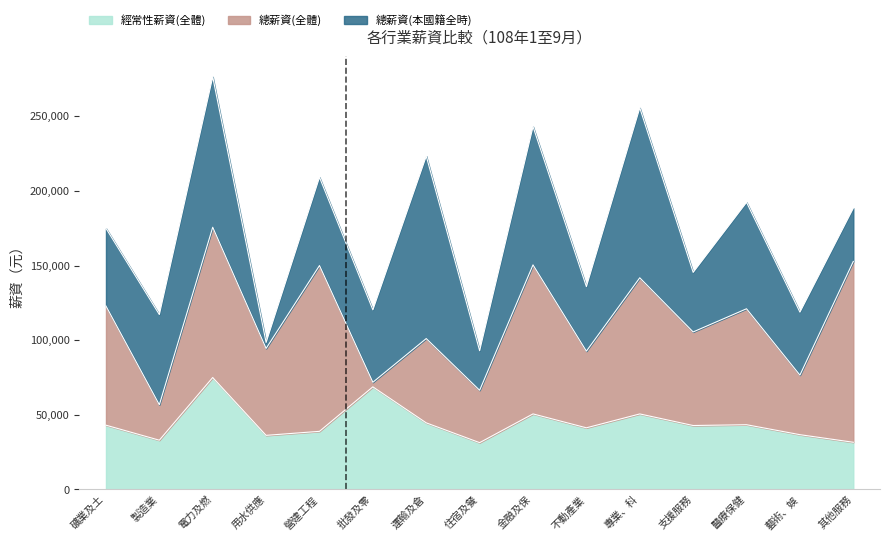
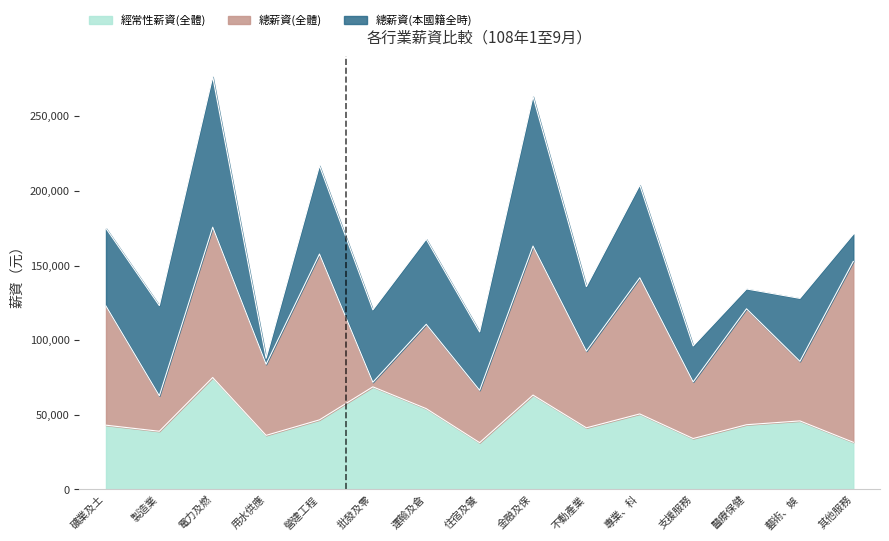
  {
    "經常性薪資(全體)": {
      "礦業及土": "43,000",
-     "製造業": "33,000",
+     "製造業": "39,000",
      "電力及燃": "75,000",
      "用水供應": "36,000",
-     "營建工程": "39,000",
+     "營建工程": "47,000",
      "批發及零": "69,000",
-     "運輸及倉": "45,000",
+     "運輸及倉": "54,000",
      "住宿及餐": "31,000",
-     "金融及保": "51,000",
+     "金融及保": "63,000",
      "不動產業": "41,000",
      "專業、科": "51,000",
-     "支援服務": "43,000",
+     "支援服務": "34,000",
      "醫療保健": "43,000",
-     "藝術、娛": "37,000",
+     "藝術、娛": "46,000",
      "其他服務": "32,000"
    },
    "總薪資(全體)": {
      "礦業及土": "80,000",
      "製造業": "24,000",
      "電力及燃": "101,000",
-     "用水供應": "58,000",
+     "用水供應": "48,000",
      "營建工程": "111,000",
      "批發及零": "3,000",
      "運輸及倉": "56,000",
      "住宿及餐": "35,000",
      "金融及保": "100,000",
      "不動產業": "51,000",
      "專業、科": "91,000",
-     "支援服務": "63,000",
+     "支援服務": "38,000",
      "醫療保健": "78,000",
      "藝術、娛": "40,000",
      "其他服務": "121,000"
    },
    "總薪資(本國籍全時)": {
      "礦業及土": "52,000",
      "製造業": "60,000",
      "電力及燃": "101,000",
      "用水供應": "4,000",
      "營建工程": "59,000",
      "批發及零": "48,000",
-     "運輸及倉": "122,000",
-     "住宿及餐": "26,000",
-     "金融及保": "93,000",
+     "運輸及倉": "57,000",
+     "住宿及餐": "39,000",
+     "金融及保": "100,000",
      "不動產業": "43,000",
-     "專業、科": "114,000",
-     "支援服務": "40,000",
-     "醫療保健": "71,000",
+     "專業、科": "62,000",
+     "支援服務": "24,000",
+     "醫療保健": "13,000",
      "藝術、娛": "42,000",
-     "其他服務": "36,000"
+     "其他服務": "18,000"
    }
  }
